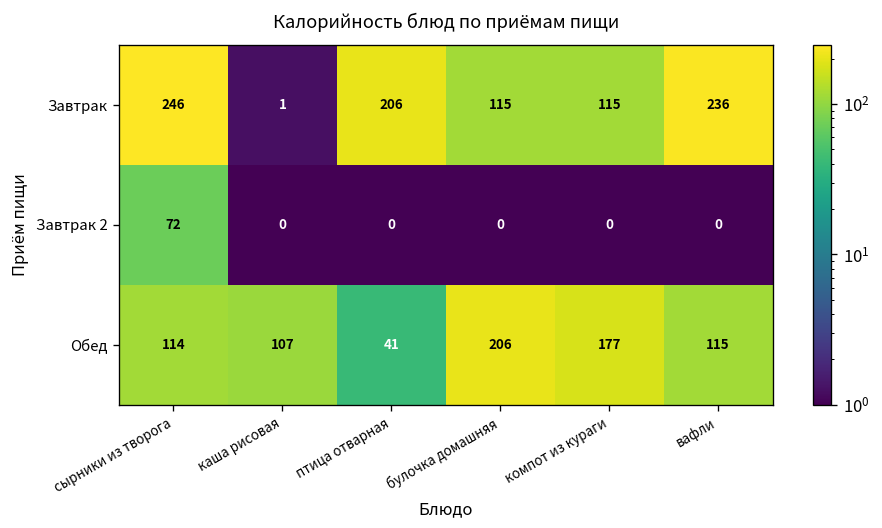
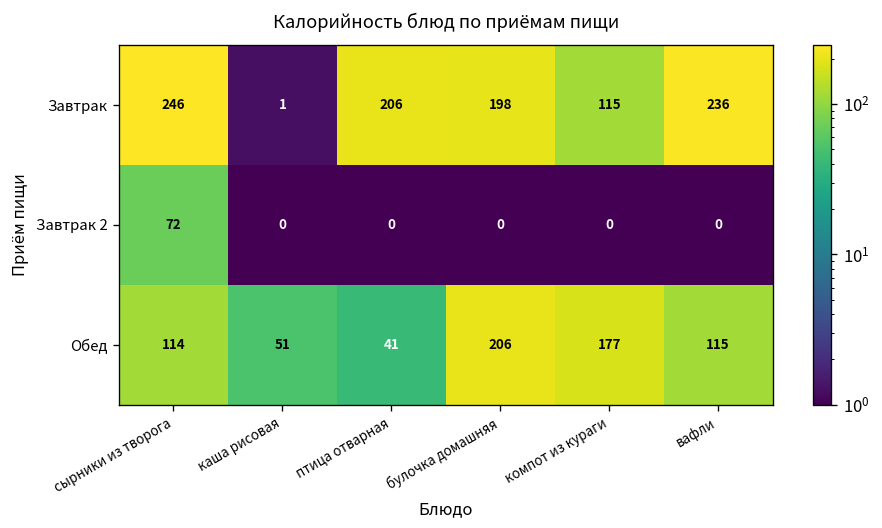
  {
    "Завтрак": {
      "сырники из творога": 246,
      "каша рисовая": 1,
      "птица отварная": 206,
-     "булочка домашняя": 115,
+     "булочка домашняя": 198,
      "компот из кураги": 115,
      "вафли": 236
    },
    "Завтрак 2": {
      "сырники из творога": 72,
      "каша рисовая": 0,
      "птица отварная": 0,
      "булочка домашняя": 0,
      "компот из кураги": 0,
      "вафли": 0
    },
    "Обед": {
      "сырники из творога": 114,
-     "каша рисовая": 107,
+     "каша рисовая": 51,
      "птица отварная": 41,
      "булочка домашняя": 206,
      "компот из кураги": 177,
      "вафли": 115
    }
  }
